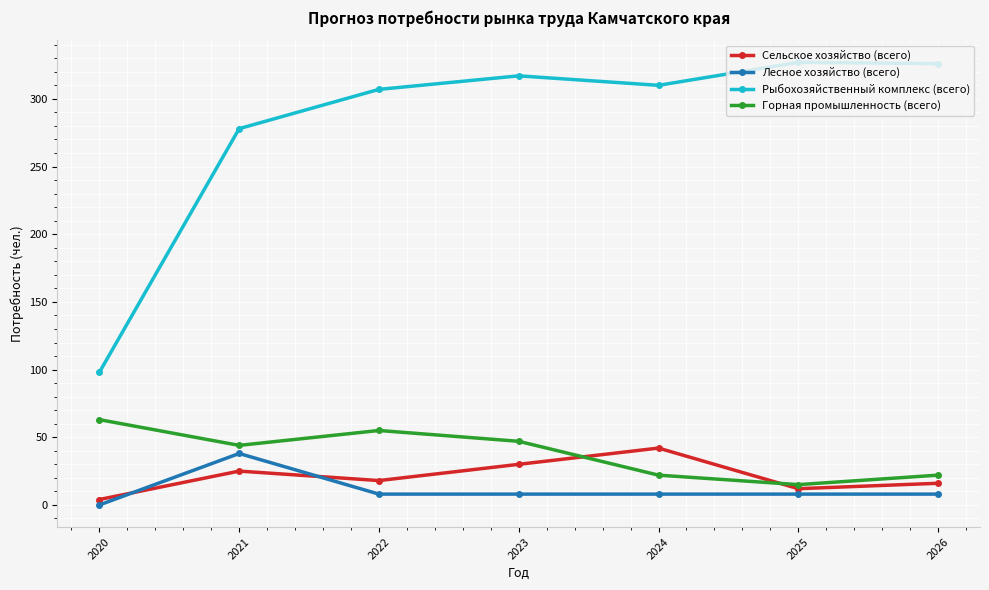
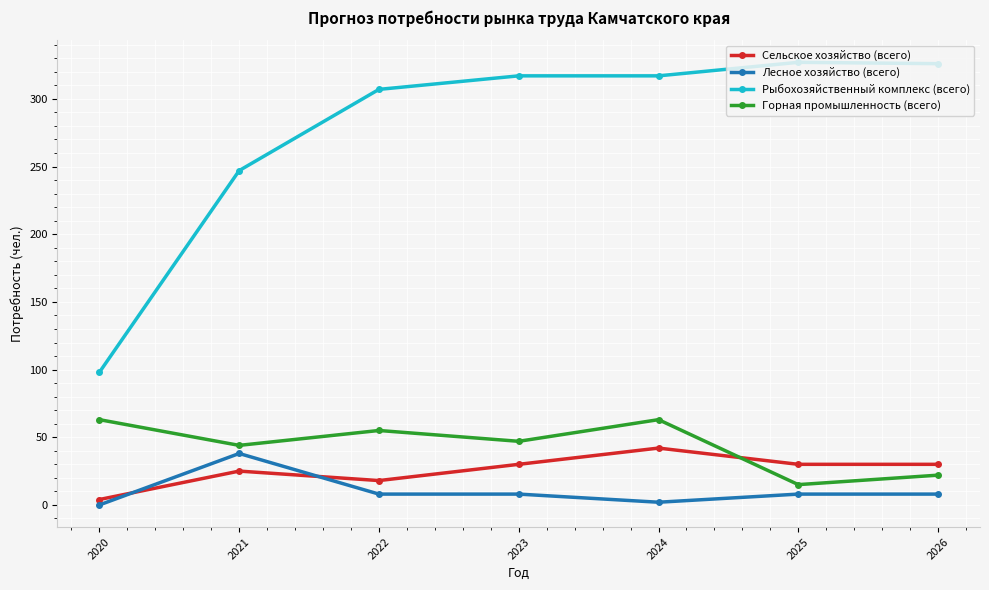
  {
    "Сельское хозяйство (всего)": {
      "2020": 4,
      "2021": 25,
      "2022": 18,
      "2023": 30,
      "2024": 42,
-     "2025": 12,
-     "2026": 16
+     "2025": 30,
+     "2026": 30
    },
    "Лесное хозяйство (всего)": {
      "2020": 0,
      "2021": 38,
      "2022": 8,
      "2023": 8,
-     "2024": 8,
+     "2024": 2,
      "2025": 8,
      "2026": 8
    },
    "Рыбохозяйственный комплекс (всего)": {
      "2020": 98,
-     "2021": 278,
+     "2021": 247,
      "2022": 307,
      "2023": 317,
-     "2024": 310
+     "2024": 317
    },
    "Горная промышленность (всего)": {
      "2020": 63,
      "2021": 44,
      "2022": 55,
      "2023": 47,
-     "2024": 22,
+     "2024": 63,
      "2025": 15,
      "2026": 22
    }
  }
